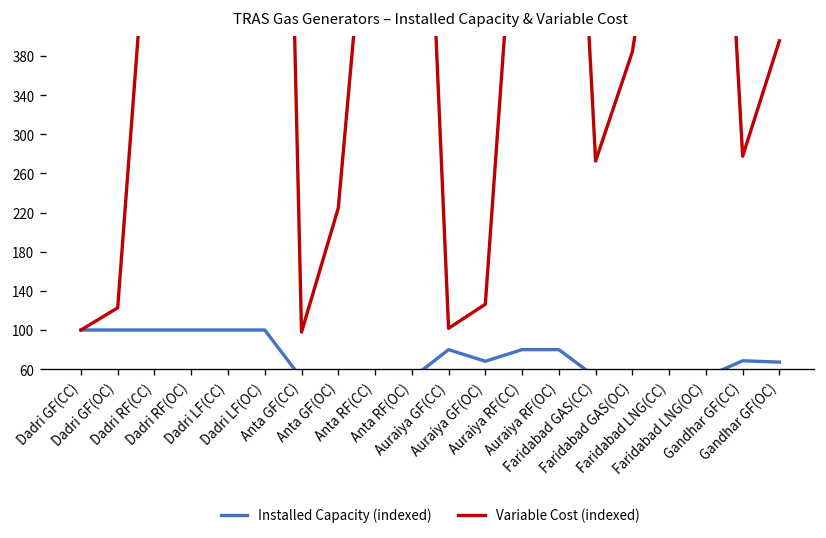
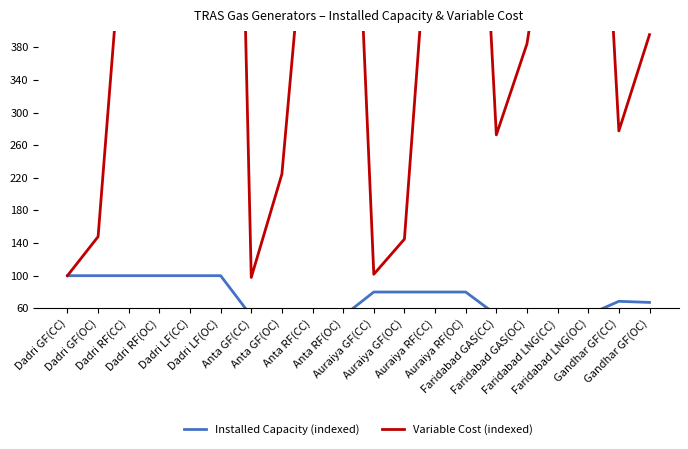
  {
    "Installed Capacity (indexed)": {
      "Dadri GF(OC)": 100,
      "Dadri RF(CC)": 100,
      "Dadri RF(OC)": 100,
      "Dadri LF(CC)": 100,
      "Dadri LF(OC)": 100,
      "Auraiya GF(CC)": 80,
-     "Auraiya GF(OC)": 70,
+     "Auraiya GF(OC)": 80,
      "Auraiya RF(CC)": 80,
      "Auraiya RF(OC)": 80,
      "Gandhar GF(CC)": 70,
      "Gandhar GF(OC)": 70
    },
    "Variable Cost (indexed)": {
-     "Dadri GF(OC)": 120,
+     "Dadri GF(OC)": 150,
      "Anta GF(CC)": 100,
      "Anta GF(OC)": 220,
      "Auraiya GF(CC)": 100,
-     "Auraiya GF(OC)": 130,
+     "Auraiya GF(OC)": 140,
      "Faridabad GAS(CC)": 270,
      "Faridabad GAS(OC)": 380,
      "Gandhar GF(CC)": 280,
      "Gandhar GF(OC)": 400
    }
  }
